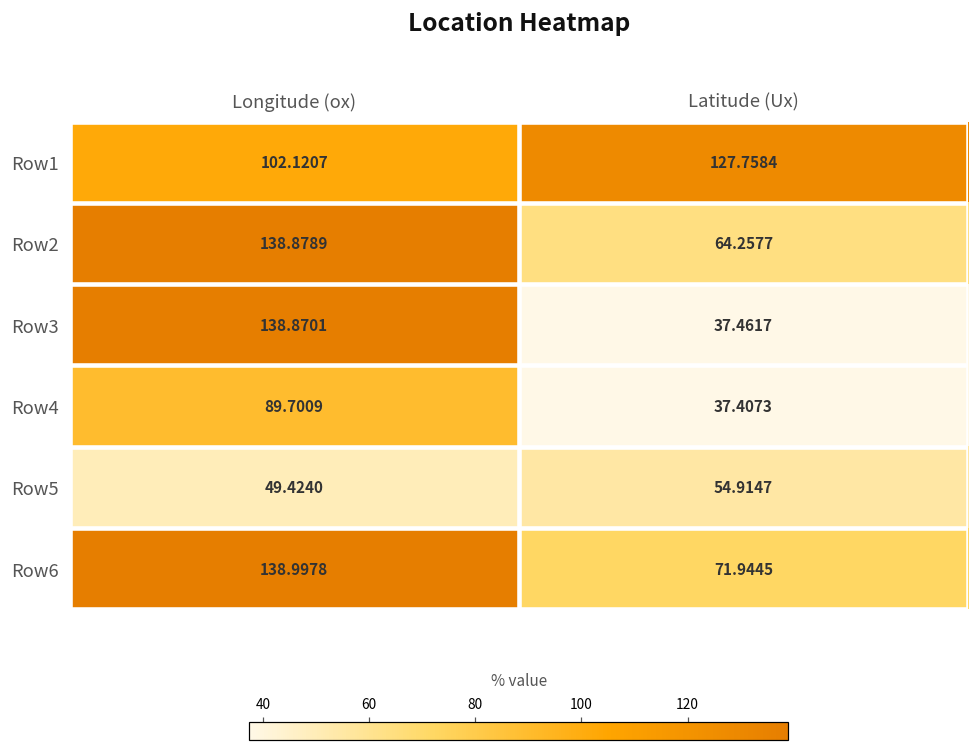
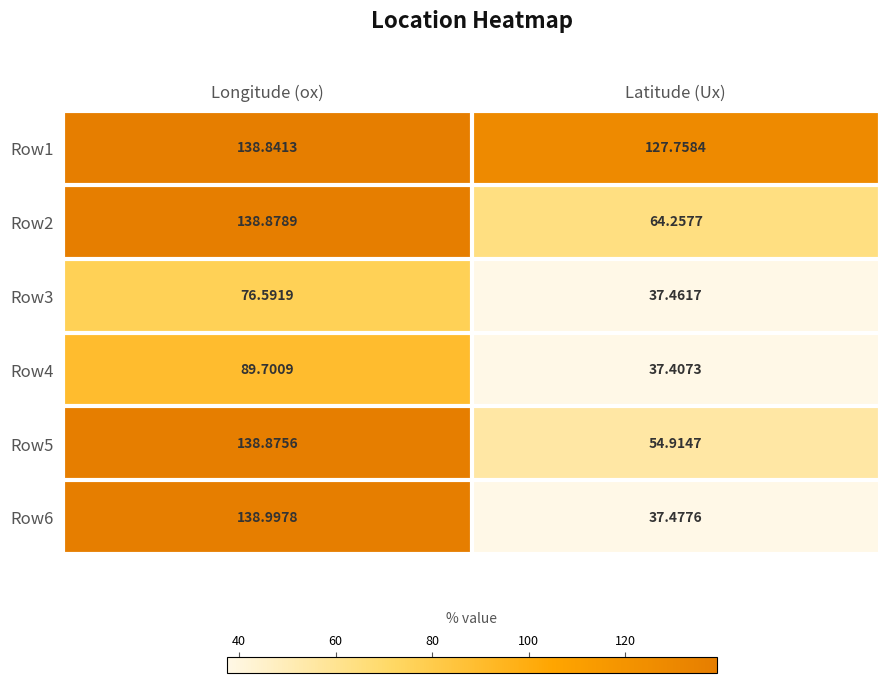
  {
    "Row1": {
-     "Longitude (ox)": 102.1207,
+     "Longitude (ox)": 138.8413,
      "Latitude (Ux)": 127.7584
    },
    "Row2": {
      "Longitude (ox)": 138.8789,
      "Latitude (Ux)": 64.2577
    },
    "Row3": {
-     "Longitude (ox)": 138.8701,
+     "Longitude (ox)": 76.5919,
      "Latitude (Ux)": 37.4617
    },
    "Row4": {
      "Longitude (ox)": 89.7009,
      "Latitude (Ux)": 37.4073
    },
    "Row5": {
-     "Longitude (ox)": 49.4240,
+     "Longitude (ox)": 138.8756,
      "Latitude (Ux)": 54.9147
    },
    "Row6": {
      "Longitude (ox)": 138.9978,
-     "Latitude (Ux)": 71.9445
+     "Latitude (Ux)": 37.4776
    }
  }
